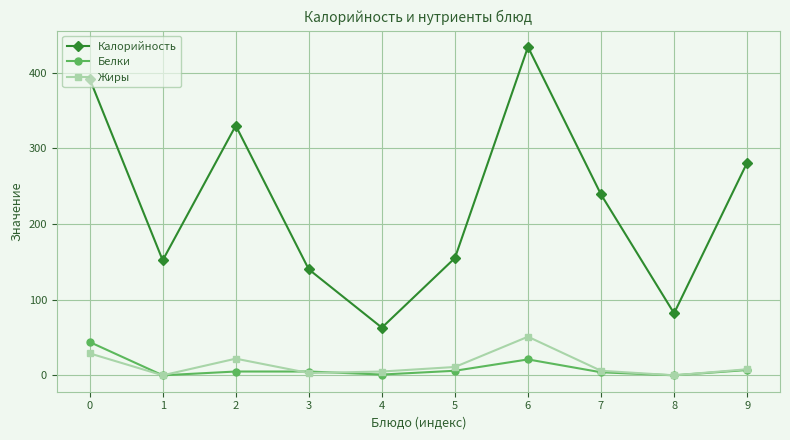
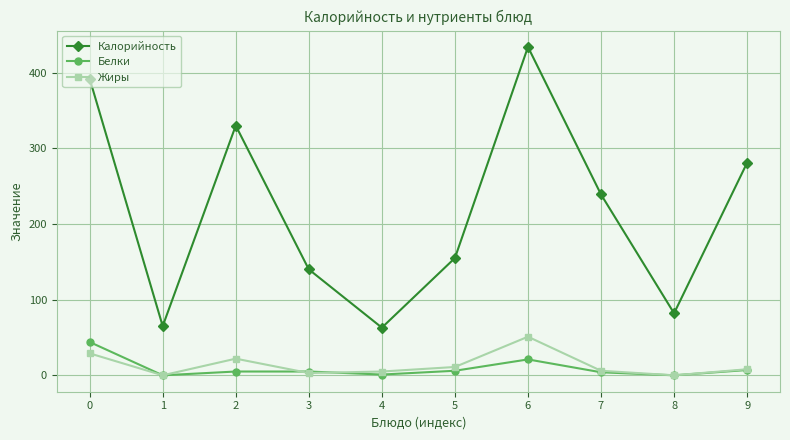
  {
    "Калорийность": {
-     "1": 150,
+     "1": 70,
      "2": 330,
      "3": 140,
      "4": 60,
      "5": 160,
      "6": 430,
      "7": 240,
      "8": 80,
      "9": 280
    },
    "Белки": {
      "0": 40,
      "2": 10,
      "4": 0,
      "5": 10,
      "6": 20
    },
    "Жиры": {
      "0": 30,
      "2": 20,
      "4": 10,
      "5": 10,
      "6": 50
    }
  }
